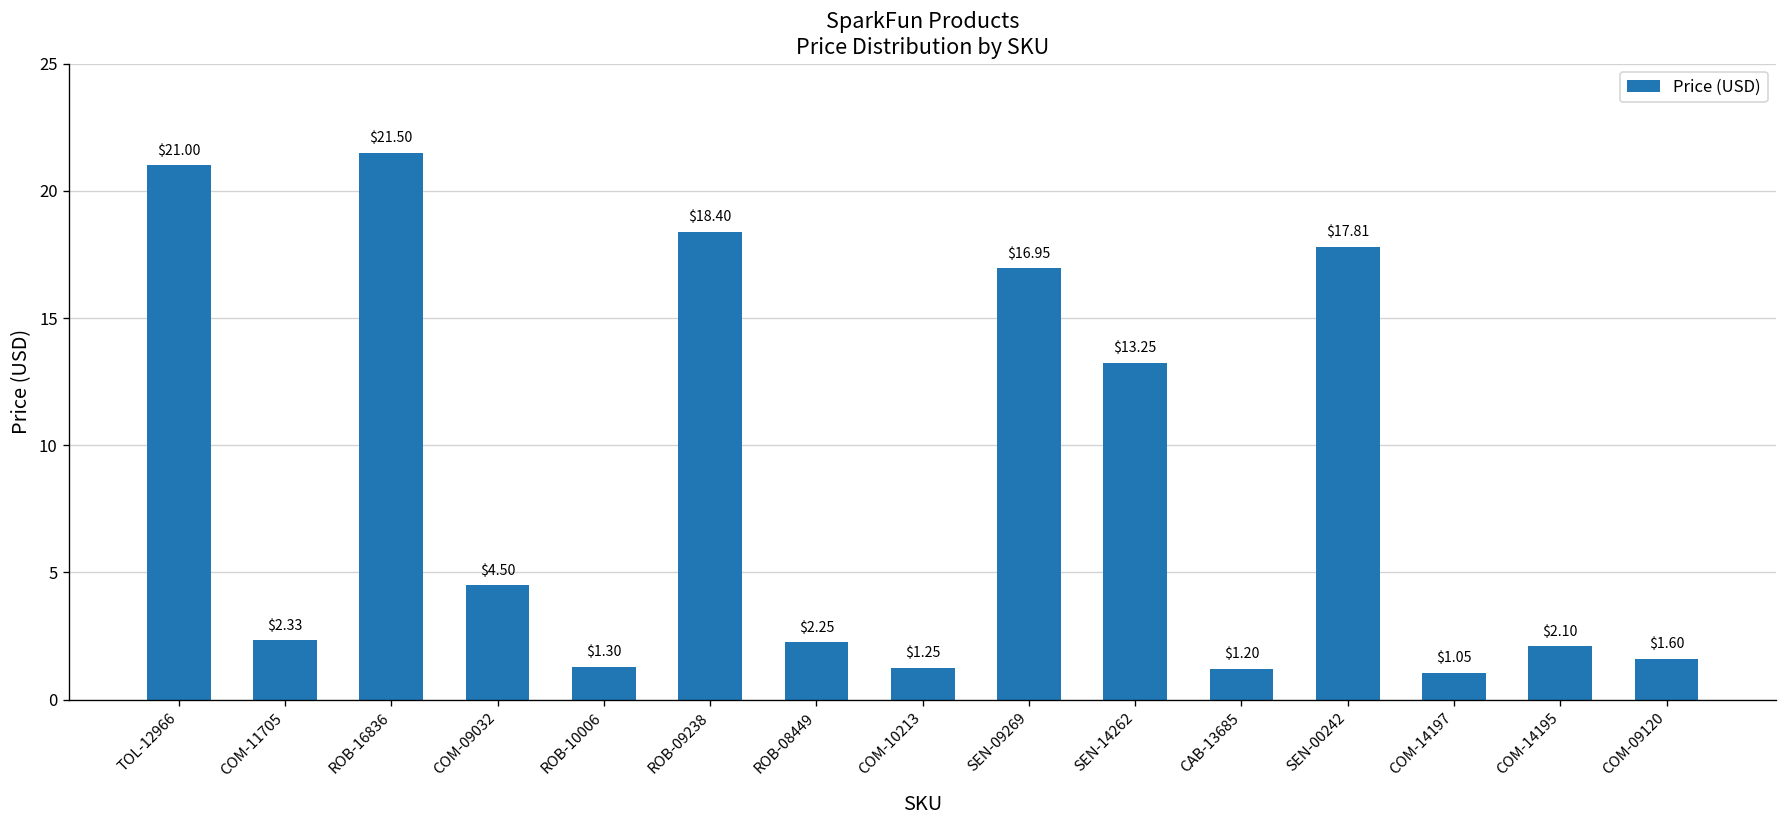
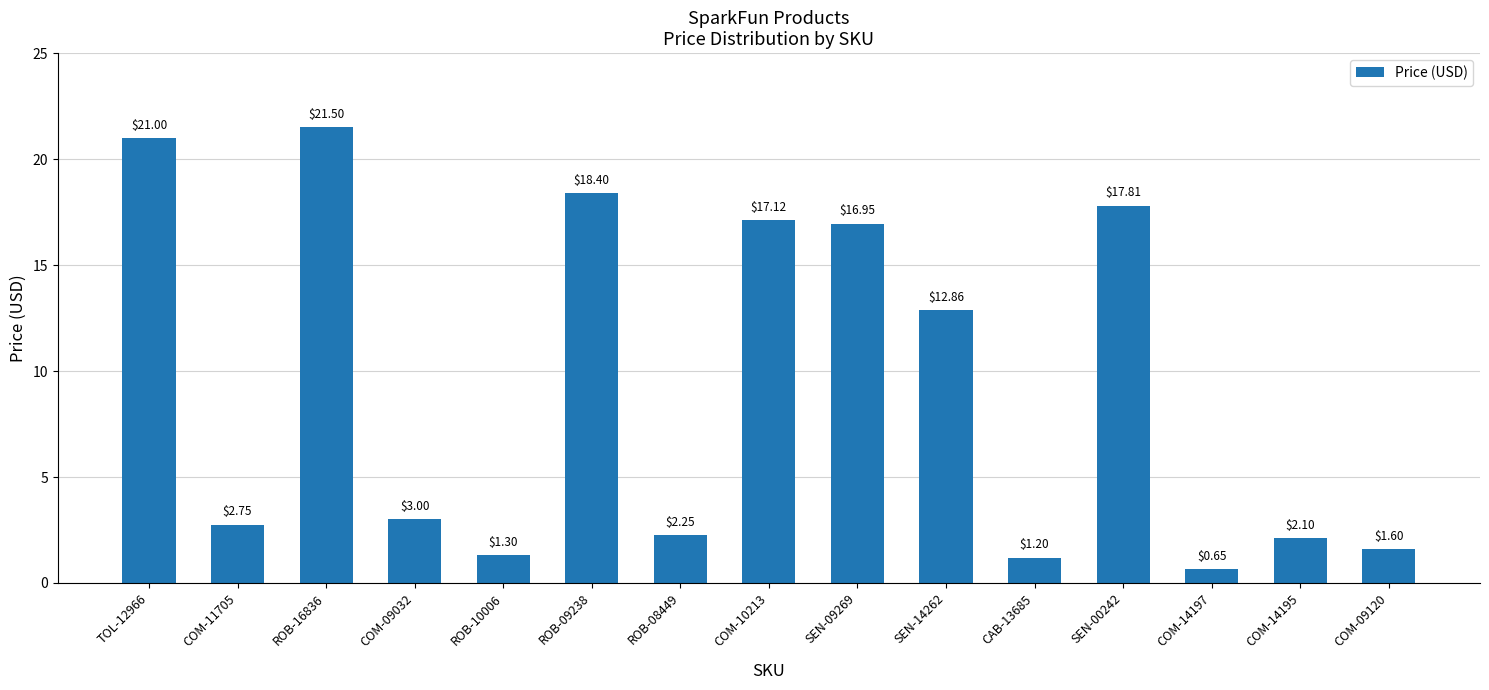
  {
    "TOL-12966": "$21.00",
-   "COM-11705": "$2.33",
+   "COM-11705": "$2.75",
    "ROB-16836": "$21.50",
-   "COM-09032": "$4.50",
+   "COM-09032": "$3.00",
    "ROB-10006": "$1.30",
    "ROB-09238": "$18.40",
    "ROB-08449": "$2.25",
-   "COM-10213": "$1.25",
+   "COM-10213": "$17.12",
    "SEN-09269": "$16.95",
-   "SEN-14262": "$13.25",
+   "SEN-14262": "$12.86",
    "CAB-13685": "$1.20",
    "SEN-00242": "$17.81",
-   "COM-14197": "$1.05",
+   "COM-14197": "$0.65",
    "COM-14195": "$2.10",
    "COM-09120": "$1.60"
  }
